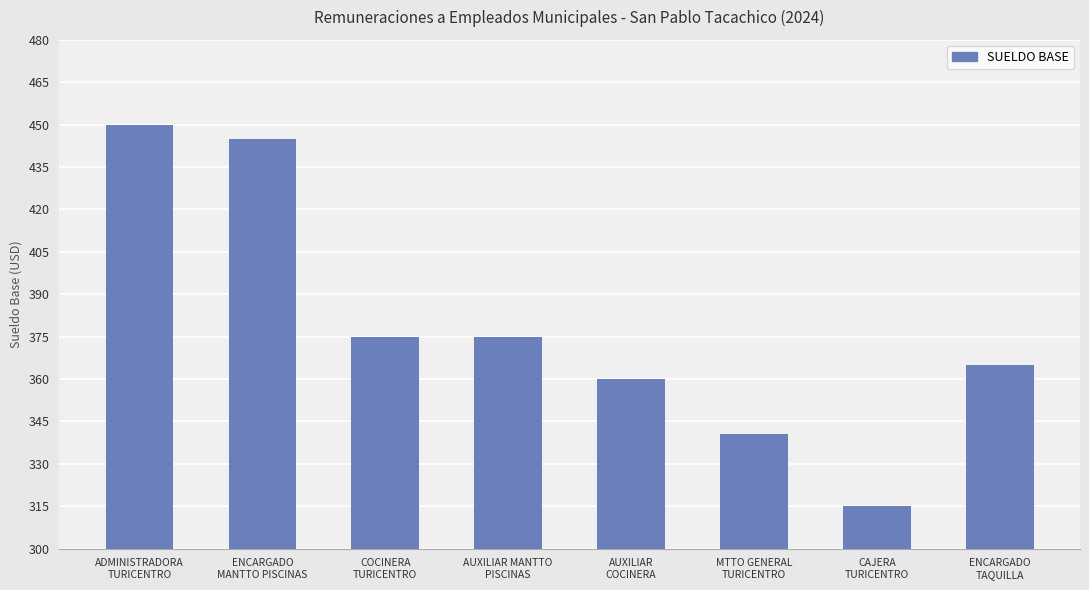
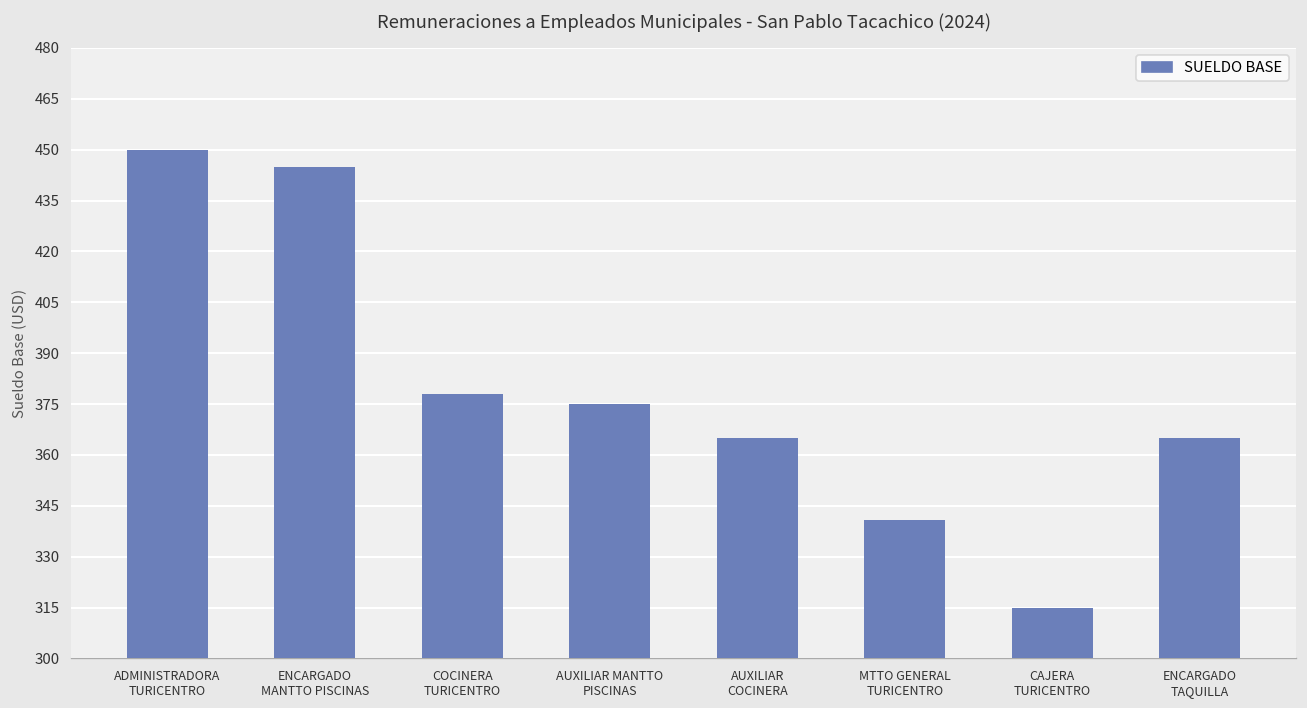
  {
    "ADMINISTRADORA TURICENTRO": 450,
    "ENCARGADO MANTTO PISCINAS": 445,
-   "COCINERA TURICENTRO": 375,
+   "COCINERA TURICENTRO": 378,
    "AUXILIAR MANTTO PISCINAS": 375,
-   "AUXILIAR COCINERA": 360,
+   "AUXILIAR COCINERA": 365,
    "MTTO GENERAL TURICENTRO": 341,
    "CAJERA TURICENTRO": 315,
    "ENCARGADO TAQUILLA": 365
  }
